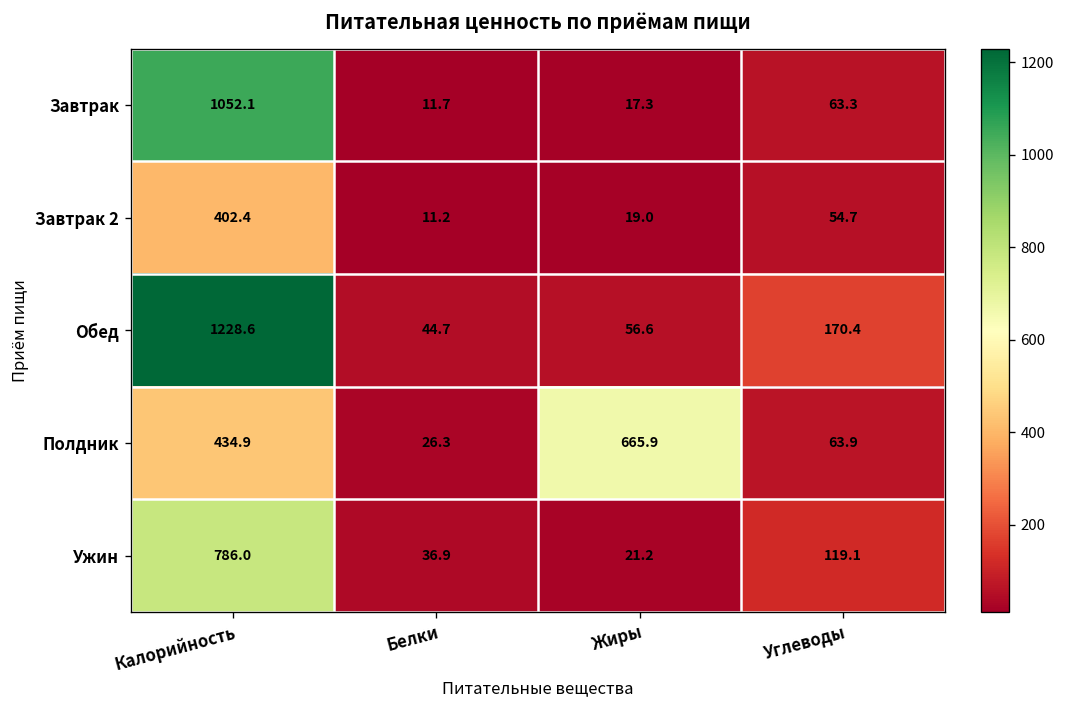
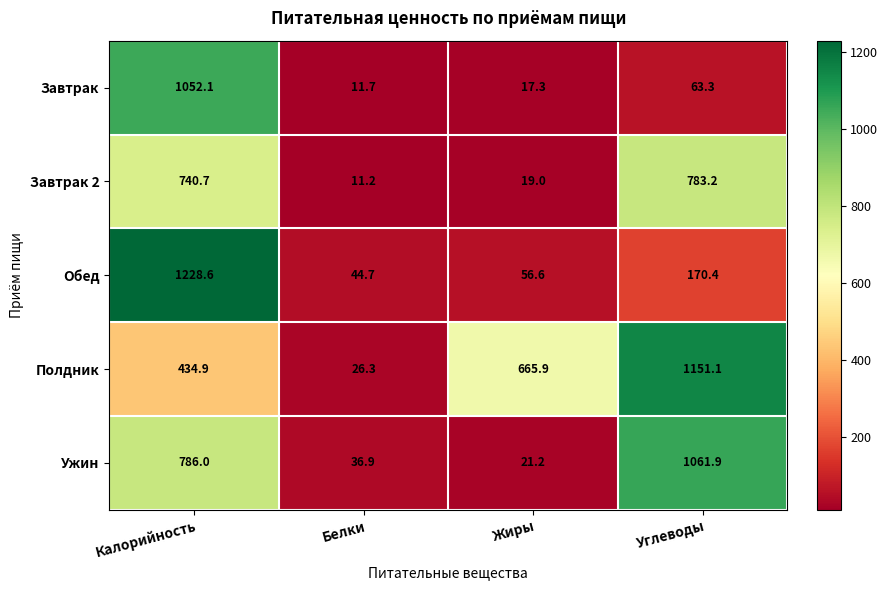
  {
    "Завтрак": {
      "Калорийность": 1052.1,
      "Белки": 11.7,
      "Жиры": 17.3,
      "Углеводы": 63.3
    },
    "Завтрак 2": {
-     "Калорийность": 402.4,
+     "Калорийность": 740.7,
      "Белки": 11.2,
      "Жиры": 19.0,
-     "Углеводы": 54.7
+     "Углеводы": 783.2
    },
    "Обед": {
      "Калорийность": 1228.6,
      "Белки": 44.7,
      "Жиры": 56.6,
      "Углеводы": 170.4
    },
    "Полдник": {
      "Калорийность": 434.9,
      "Белки": 26.3,
      "Жиры": 665.9,
-     "Углеводы": 63.9
+     "Углеводы": 1151.1
    },
    "Ужин": {
      "Калорийность": 786.0,
      "Белки": 36.9,
      "Жиры": 21.2,
-     "Углеводы": 119.1
+     "Углеводы": 1061.9
    }
  }
